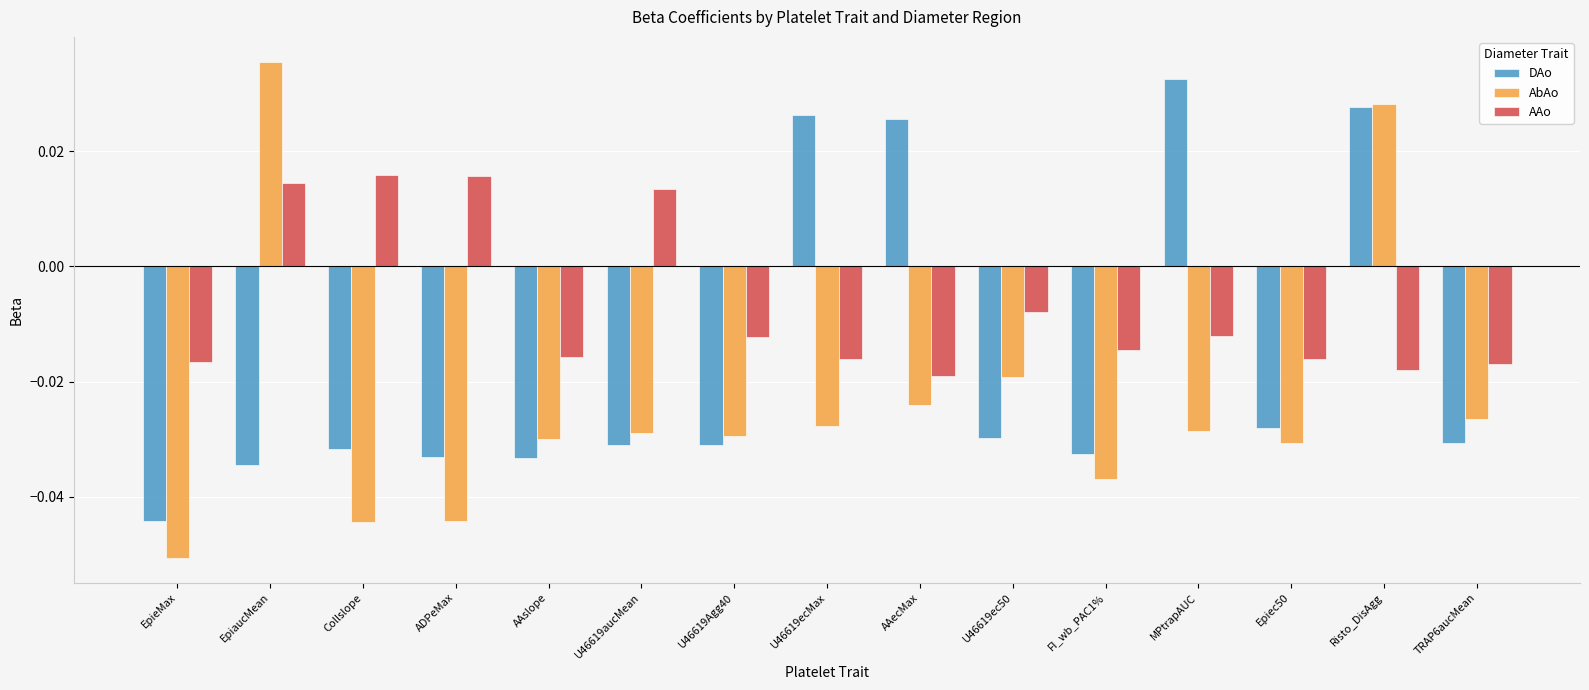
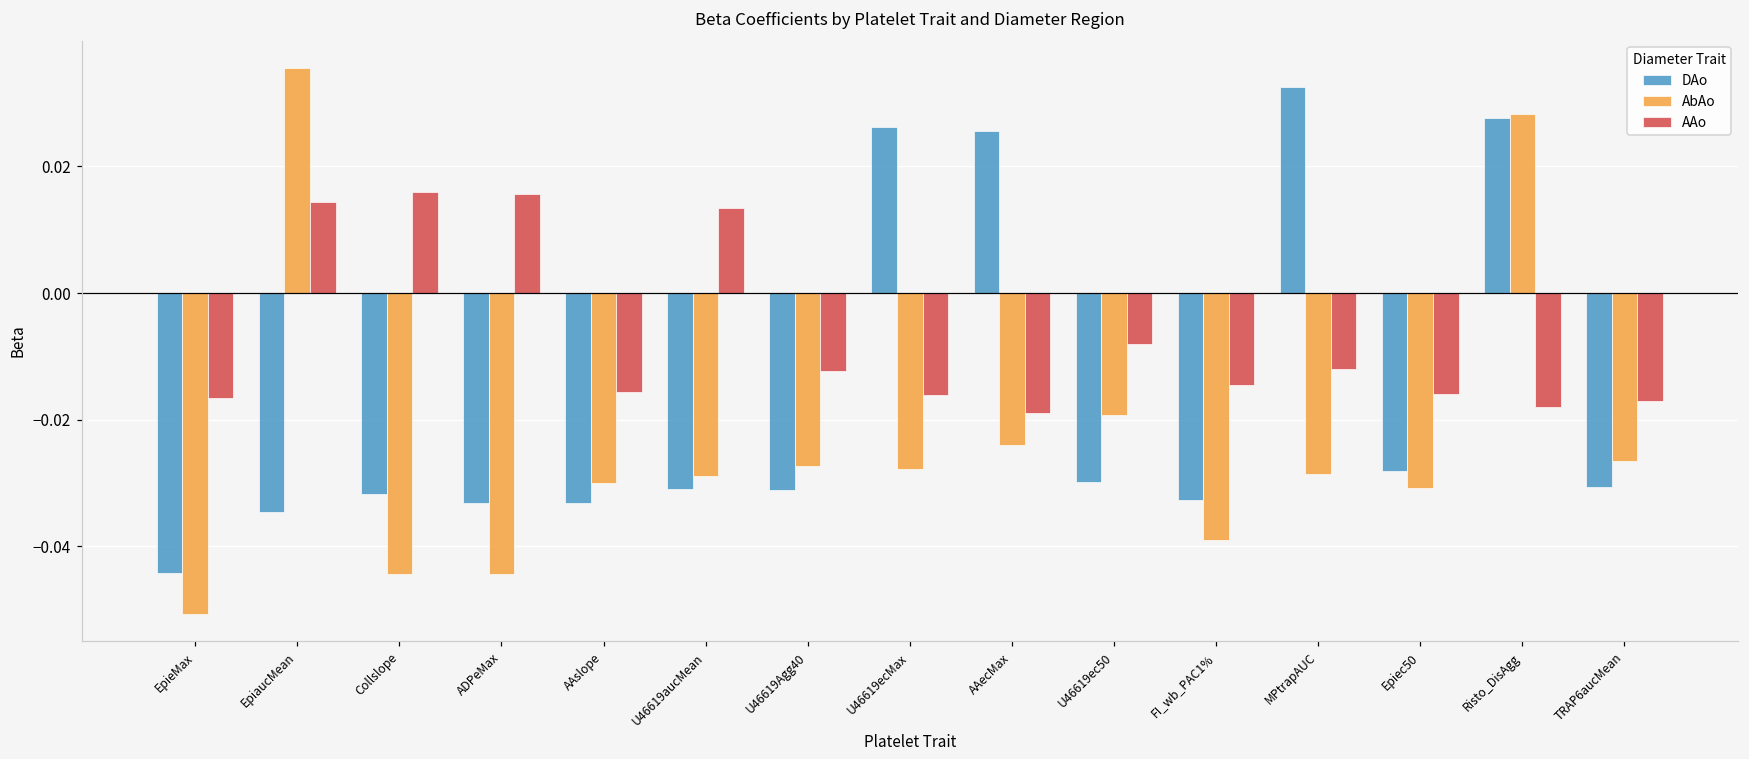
  {
    "DAo": {
      "EpieMax": -0.044,
      "EpiaucMean": -0.035,
      "Collslope": -0.032,
      "ADPeMax": -0.033,
      "AAslope": -0.033,
      "U46619aucMean": -0.031,
      "U46619Agg40": -0.031,
      "U46619ecMax": 0.026,
      "AAecMax": 0.026,
      "U46619ec50": -0.030,
      "FI_wb_PAC1%": -0.033,
      "MPtrapAUC": 0.033,
      "Epiec50": -0.028,
      "Risto_DisAgg": 0.028,
      "TRAP6aucMean": -0.031
    },
    "AbAo": {
      "EpieMax": -0.051,
      "EpiaucMean": 0.036,
      "Collslope": -0.044,
      "ADPeMax": -0.044,
      "AAslope": -0.030,
      "U46619aucMean": -0.029,
-     "U46619Agg40": -0.030,
+     "U46619Agg40": -0.027,
      "U46619ecMax": -0.028,
      "AAecMax": -0.024,
      "U46619ec50": -0.019,
-     "FI_wb_PAC1%": -0.037,
+     "FI_wb_PAC1%": -0.039,
      "MPtrapAUC": -0.029,
      "Epiec50": -0.031,
      "Risto_DisAgg": 0.028,
      "TRAP6aucMean": -0.027
    },
    "AAo": {
      "EpieMax": -0.017,
      "EpiaucMean": 0.014,
      "Collslope": 0.016,
      "ADPeMax": 0.016,
      "AAslope": -0.016,
      "U46619aucMean": 0.013,
      "U46619Agg40": -0.012,
      "U46619ecMax": -0.016,
      "AAecMax": -0.019,
      "U46619ec50": -0.008,
      "FI_wb_PAC1%": -0.015,
      "MPtrapAUC": -0.012,
      "Epiec50": -0.016,
      "Risto_DisAgg": -0.018,
      "TRAP6aucMean": -0.017
    }
  }
